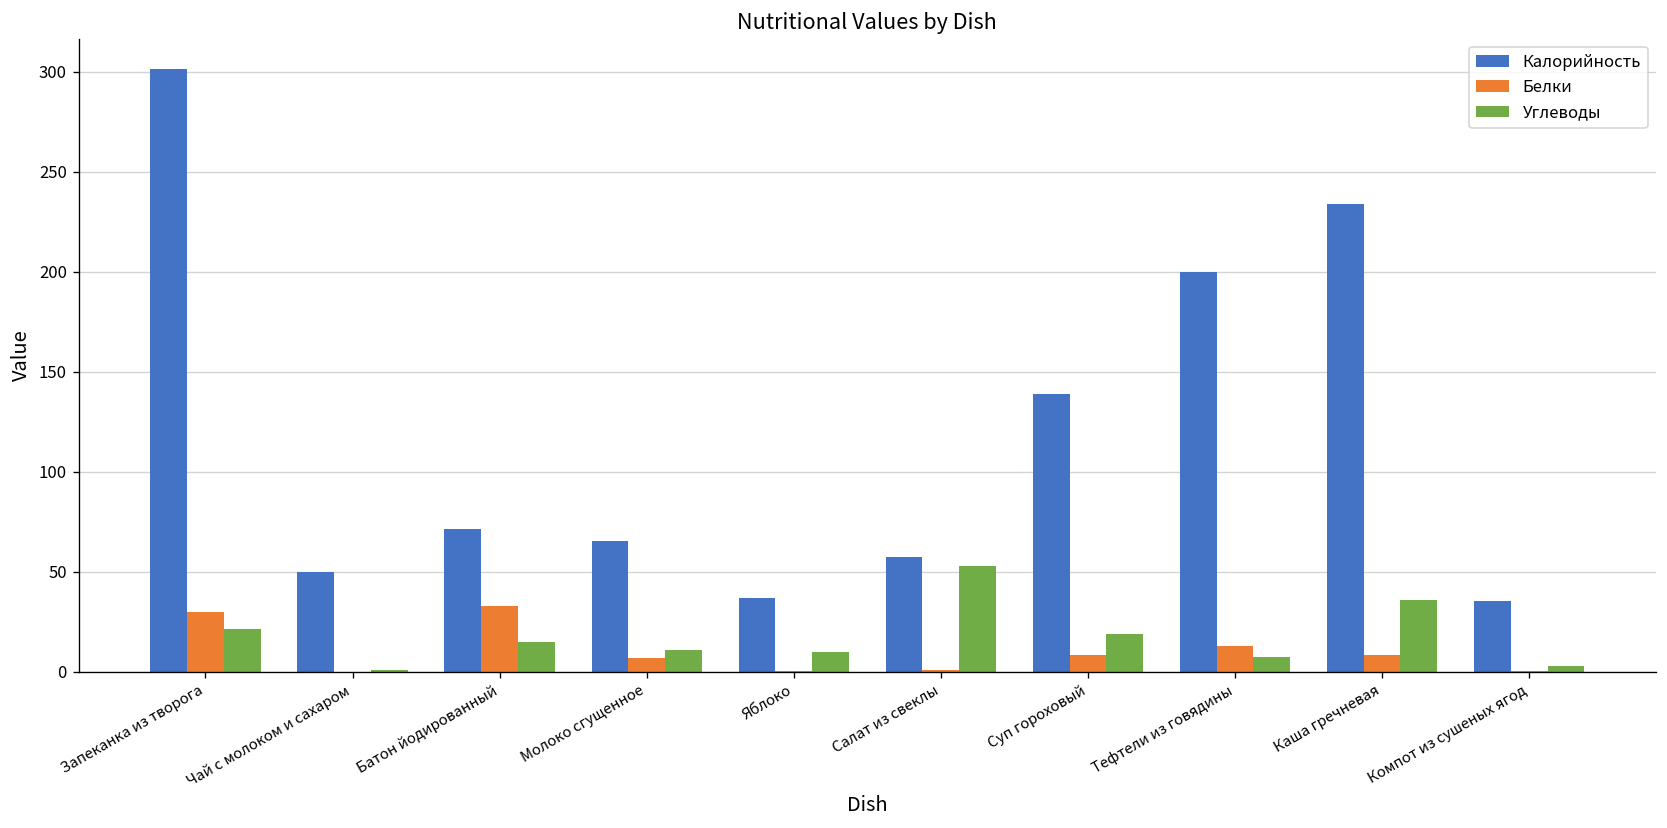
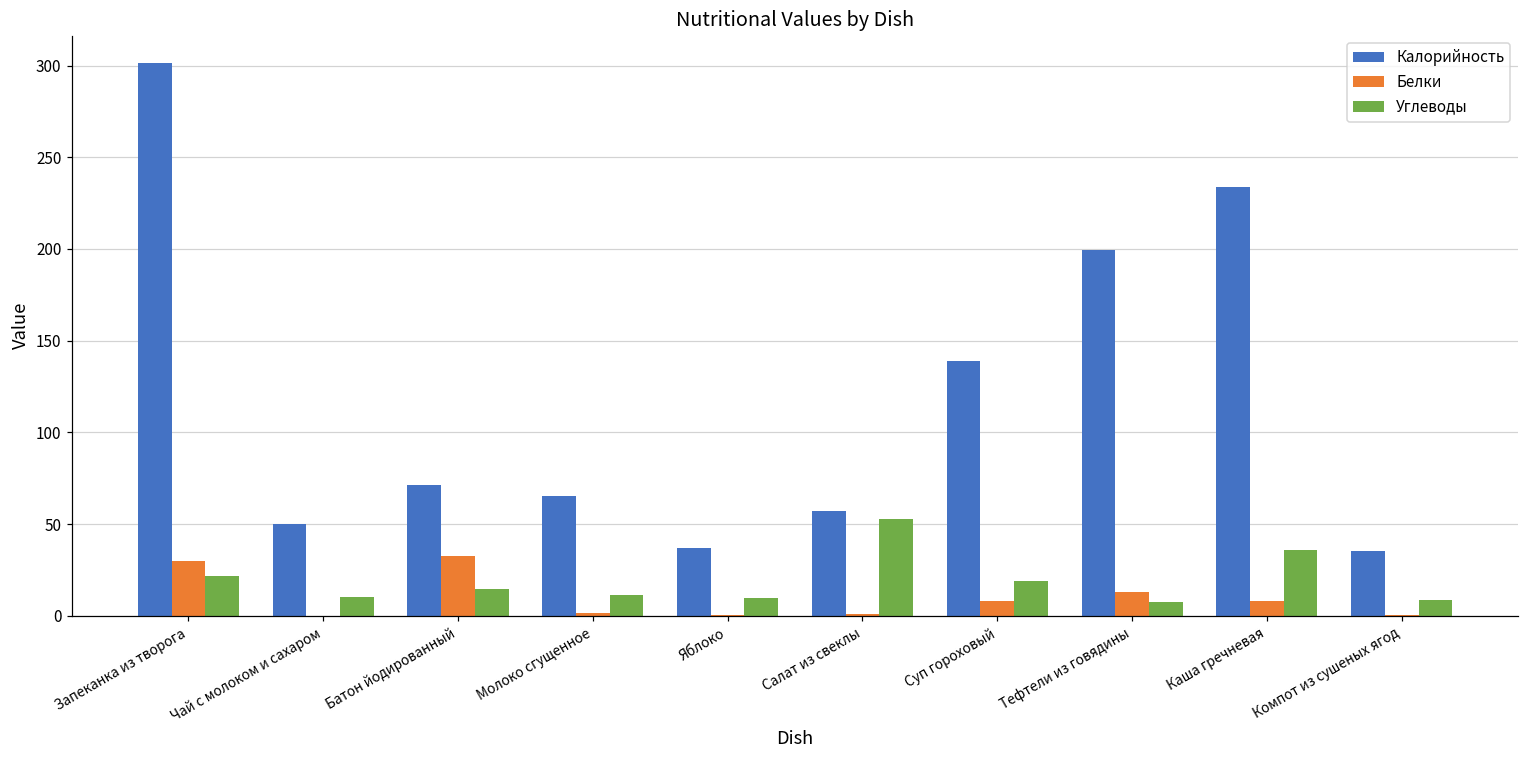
  {
    "Калорийность": {
      "Запеканка из творога": 301,
      "Чай с молоком и сахаром": 50,
      "Батон йодированный": 71,
      "Молоко сгущенное": 66,
      "Яблоко": 37,
      "Салат из свеклы": 57,
      "Суп гороховый": 139,
      "Тефтели из говядины": 200,
      "Каша гречневая": 234,
      "Компот из сушеных ягод": 36
    },
    "Белки": {
      "Запеканка из творога": 30,
      "Батон йодированный": 33,
-     "Молоко сгущенное": 7,
+     "Молоко сгущенное": 1,
      "Суп гороховый": 8,
      "Тефтели из говядины": 13,
      "Каша гречневая": 8
    },
    "Углеводы": {
      "Запеканка из творога": 22,
-     "Чай с молоком и сахаром": 1,
+     "Чай с молоком и сахаром": 10,
      "Батон йодированный": 15,
      "Молоко сгущенное": 11,
      "Яблоко": 10,
      "Салат из свеклы": 53,
      "Суп гороховый": 19,
      "Тефтели из говядины": 7,
      "Каша гречневая": 36,
-     "Компот из сушеных ягод": 3
+     "Компот из сушеных ягод": 8
    }
  }
